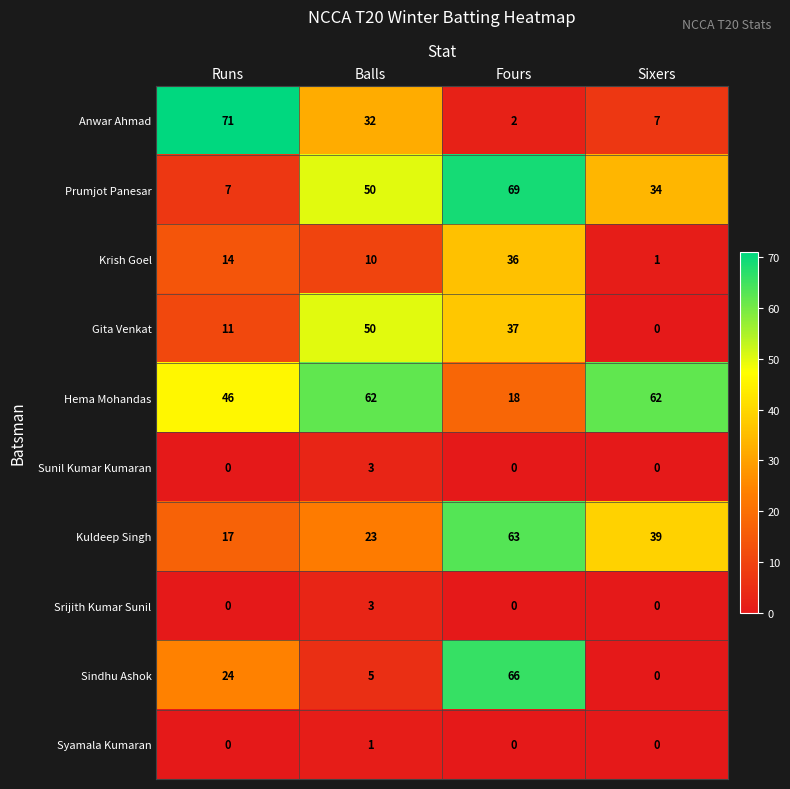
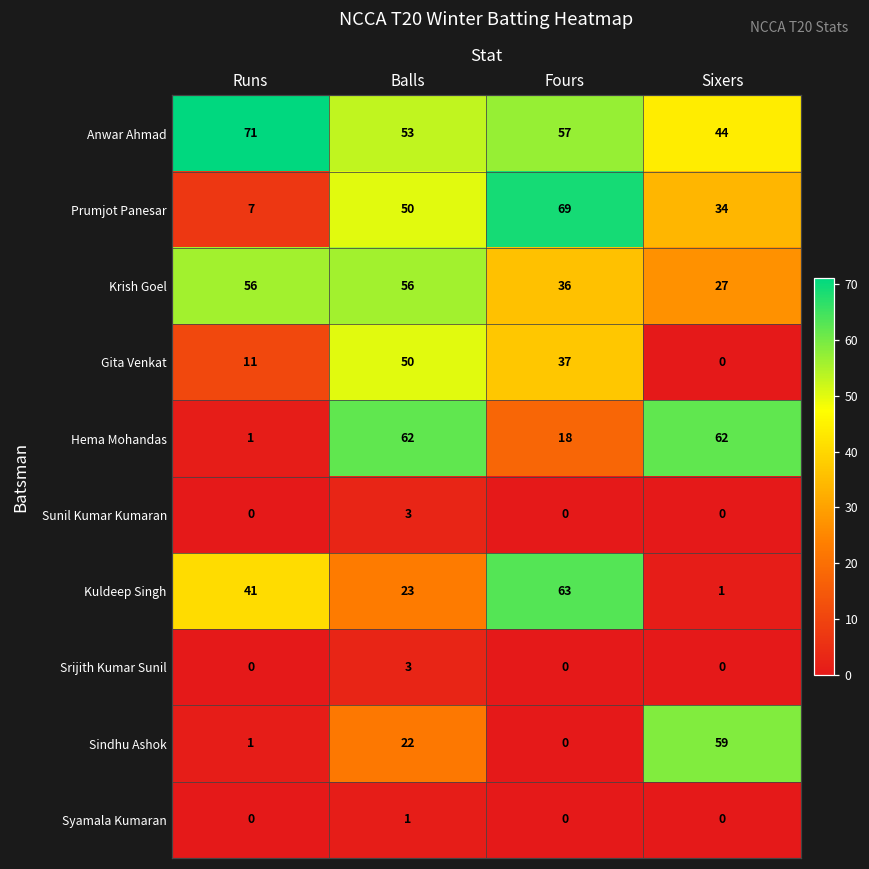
  {
    "Anwar Ahmad": {
      "Runs": 71,
-     "Balls": 32,
-     "Fours": 2,
-     "Sixers": 7
+     "Balls": 53,
+     "Fours": 57,
+     "Sixers": 44
    },
    "Prumjot Panesar": {
      "Runs": 7,
      "Balls": 50,
      "Fours": 69,
      "Sixers": 34
    },
    "Krish Goel": {
-     "Runs": 14,
-     "Balls": 10,
+     "Runs": 56,
+     "Balls": 56,
      "Fours": 36,
-     "Sixers": 1
+     "Sixers": 27
    },
    "Gita Venkat": {
      "Runs": 11,
      "Balls": 50,
      "Fours": 37,
      "Sixers": 0
    },
    "Hema Mohandas": {
-     "Runs": 46,
+     "Runs": 1,
      "Balls": 62,
      "Fours": 18,
      "Sixers": 62
    },
    "Sunil Kumar Kumaran": {
      "Runs": 0,
      "Balls": 3,
      "Fours": 0,
      "Sixers": 0
    },
    "Kuldeep Singh": {
-     "Runs": 17,
+     "Runs": 41,
      "Balls": 23,
      "Fours": 63,
-     "Sixers": 39
+     "Sixers": 1
    },
    "Srijith Kumar Sunil": {
      "Runs": 0,
      "Balls": 3,
      "Fours": 0,
      "Sixers": 0
    },
    "Sindhu Ashok": {
-     "Runs": 24,
-     "Balls": 5,
-     "Fours": 66,
-     "Sixers": 0
+     "Runs": 1,
+     "Balls": 22,
+     "Fours": 0,
+     "Sixers": 59
    },
    "Syamala Kumaran": {
      "Runs": 0,
      "Balls": 1,
      "Fours": 0,
      "Sixers": 0
    }
  }
